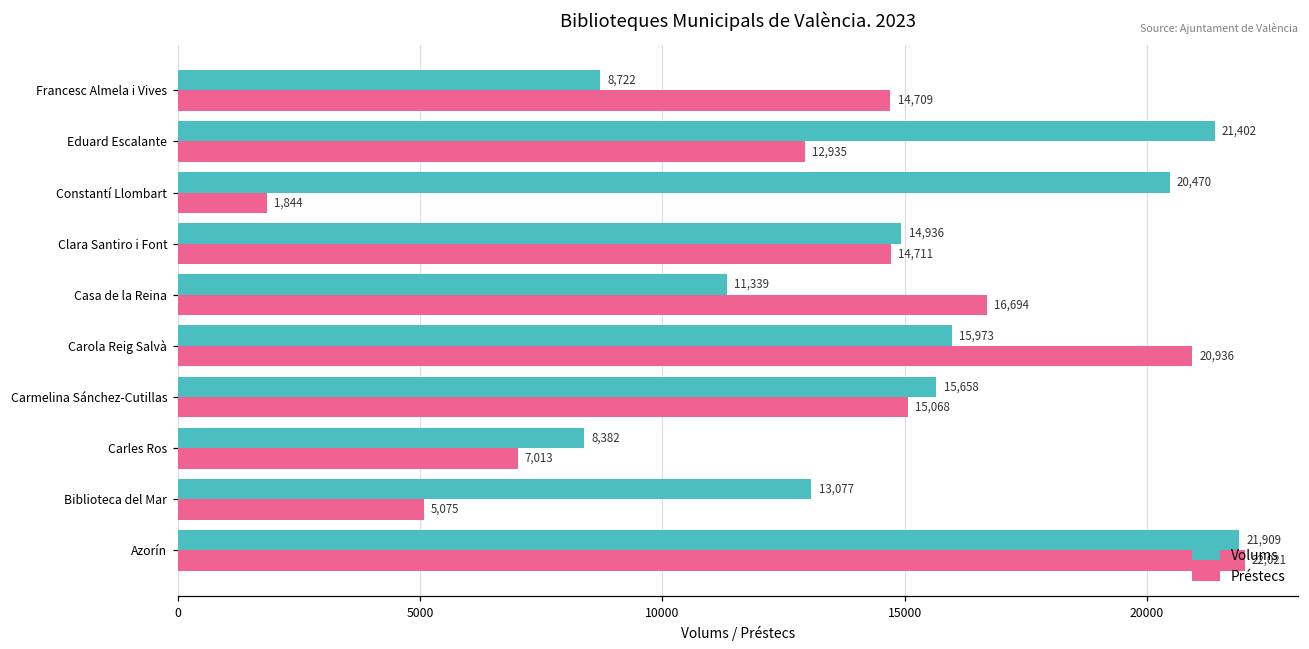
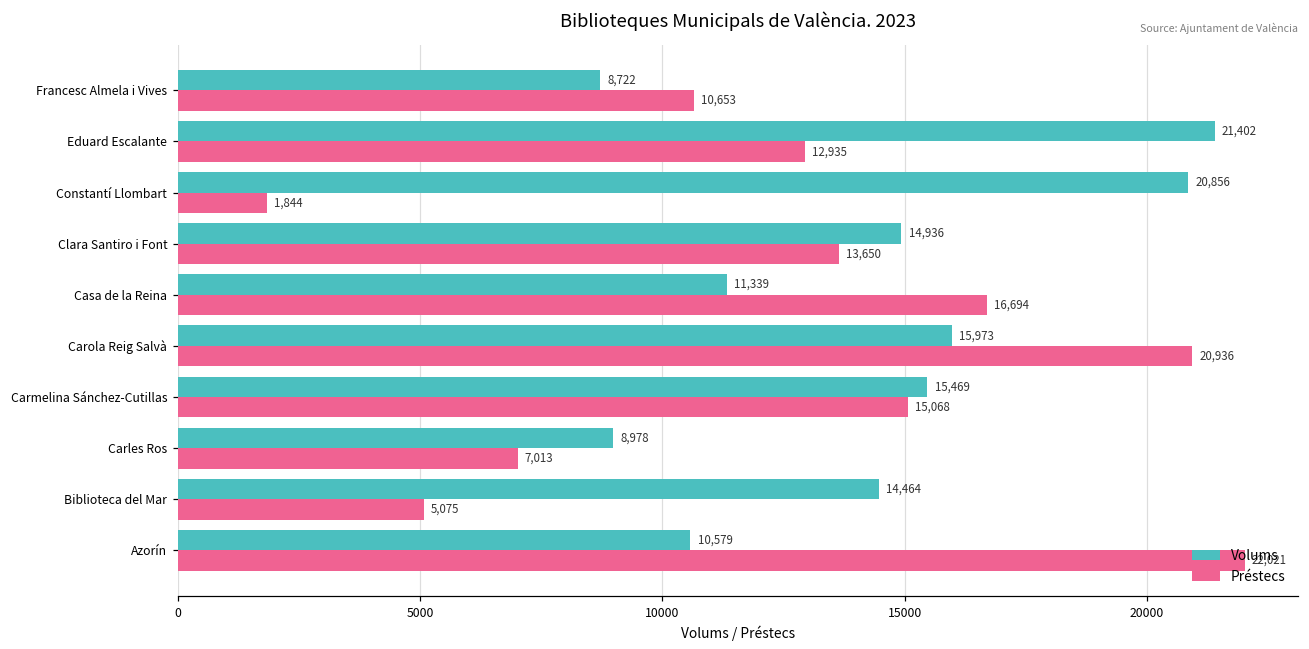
  {
    "Volums": {
      "Francesc Almela i Vives": "8,722",
      "Eduard Escalante": "21,402",
-     "Constantí Llombart": "20,470",
+     "Constantí Llombart": "20,856",
      "Clara Santiro i Font": "14,936",
      "Casa de la Reina": "11,339",
      "Carola Reig Salvà": "15,973",
-     "Carmelina Sánchez-Cutillas": "15,658",
-     "Carles Ros": "8,382",
-     "Biblioteca del Mar": "13,077",
-     "Azorín": "21,909"
+     "Carmelina Sánchez-Cutillas": "15,469",
+     "Carles Ros": "8,978",
+     "Biblioteca del Mar": "14,464",
+     "Azorín": "10,579"
    },
    "Préstecs": {
-     "Francesc Almela i Vives": "14,709",
+     "Francesc Almela i Vives": "10,653",
      "Eduard Escalante": "12,935",
      "Constantí Llombart": "1,844",
-     "Clara Santiro i Font": "14,711",
+     "Clara Santiro i Font": "13,650",
      "Casa de la Reina": "16,694",
      "Carola Reig Salvà": "20,936",
      "Carmelina Sánchez-Cutillas": "15,068",
      "Carles Ros": "7,013",
      "Biblioteca del Mar": "5,075",
      "Azorín": "22,021"
    }
  }
